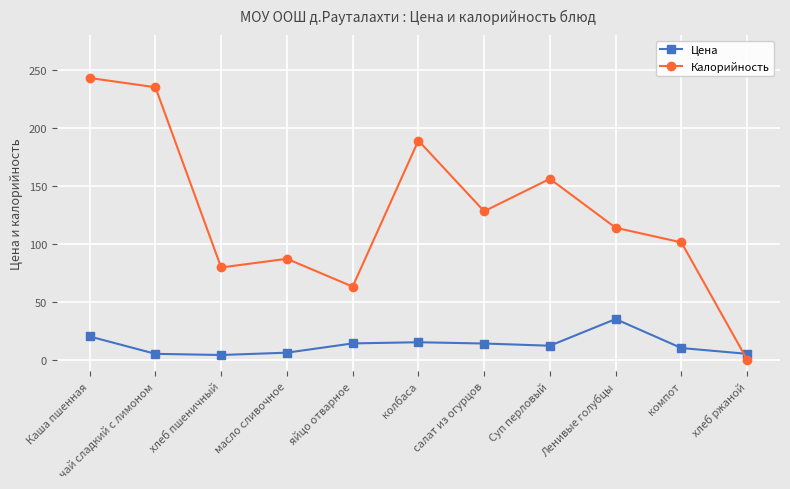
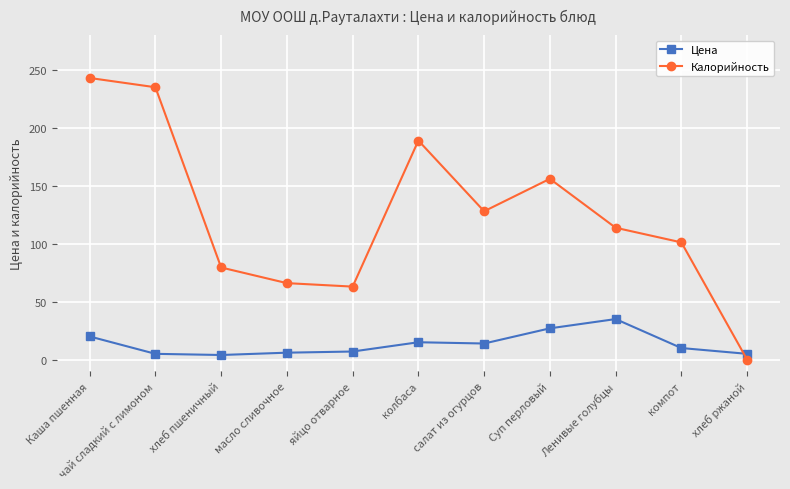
  {
    "Цена": {
      "Каша пшенная": 20,
      "чай сладкий с лимоном": 5,
      "хлеб пшеничный": 4,
      "масло сливочное": 6,
-     "яйцо отварное": 14,
+     "яйцо отварное": 7,
      "колбаса": 15,
      "салат из огурцов": 14,
-     "Суп перловый": 12,
+     "Суп перловый": 27,
      "Ленивые голубцы": 35,
      "компот": 10,
      "хлеб ржаной": 5
    },
    "Калорийность": {
      "Каша пшенная": 243,
      "чай сладкий с лимоном": 235,
      "хлеб пшеничный": 80,
-     "масло сливочное": 87,
+     "масло сливочное": 66,
      "яйцо отварное": 63,
      "колбаса": 189,
      "салат из огурцов": 128,
      "Суп перловый": 156,
      "Ленивые голубцы": 114,
      "компот": 101,
      "хлеб ржаной": 0
    }
  }
